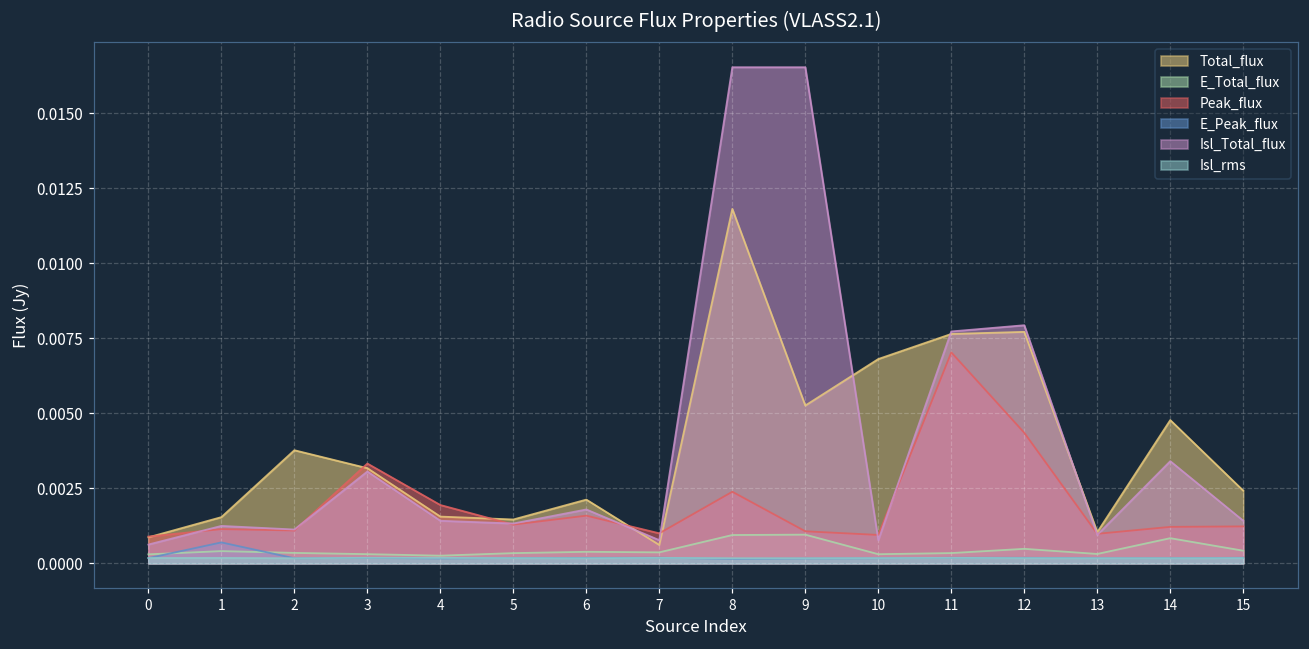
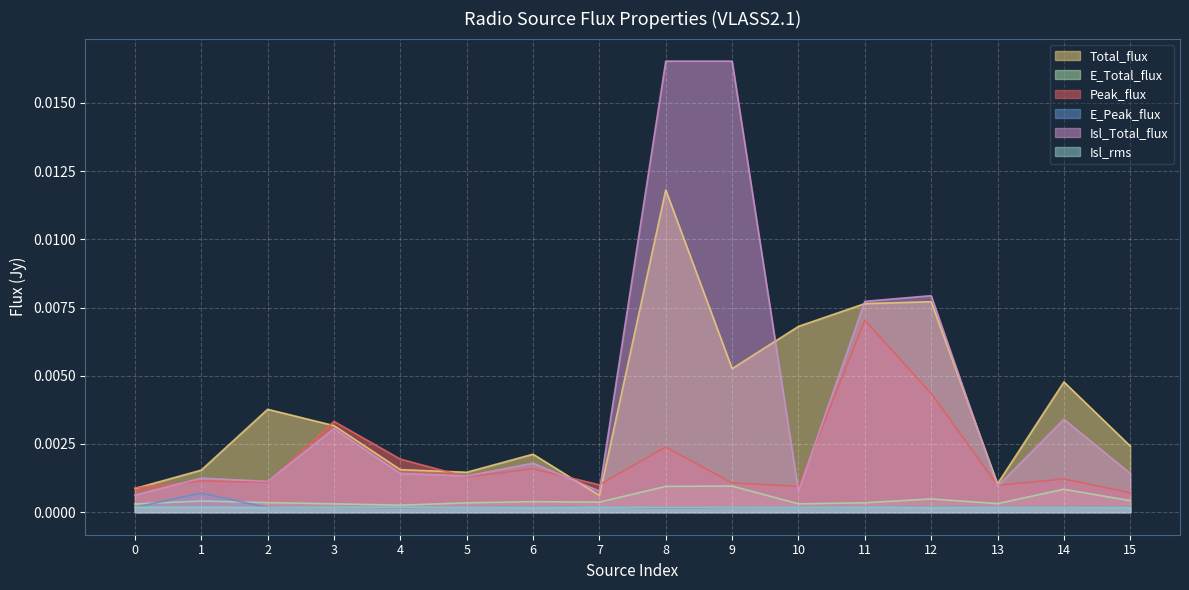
  {
    "Total_flux": {
      "1": 0.0015,
      "2": 0.0038,
      "3": 0.0032,
      "4": 0.0016,
      "5": 0.0015,
      "6": 0.0021,
      "7": 0.0006,
      "8": 0.0118,
      "9": 0.0053,
      "10": 0.0068,
      "12": 0.0077,
      "14": 0.0048,
      "15": 0.0024
    },
    "Peak_flux": {
      "1": 0.0011,
      "3": 0.0033,
      "4": 0.0019,
      "6": 0.0016,
      "7": 0.0010,
      "8": 0.0024,
      "9": 0.0011,
      "10": 0.0009,
      "11": 0.0070,
      "12": 0.0044,
      "14": 0.0012,
-     "15": 0.0012
+     "15": 0.0007
    },
    "E_Peak_flux": {
      "1": 0.0007
    },
    "Isl_Total_flux": {
      "0": 0.0006,
      "1": 0.0012,
      "3": 0.0031,
      "4": 0.0014,
      "6": 0.0018,
      "7": 0.0008,
      "8": 0.0165,
      "9": 0.0165,
      "10": 0.0008,
      "12": 0.0079,
      "14": 0.0034,
      "15": 0.0014
    }
  }
